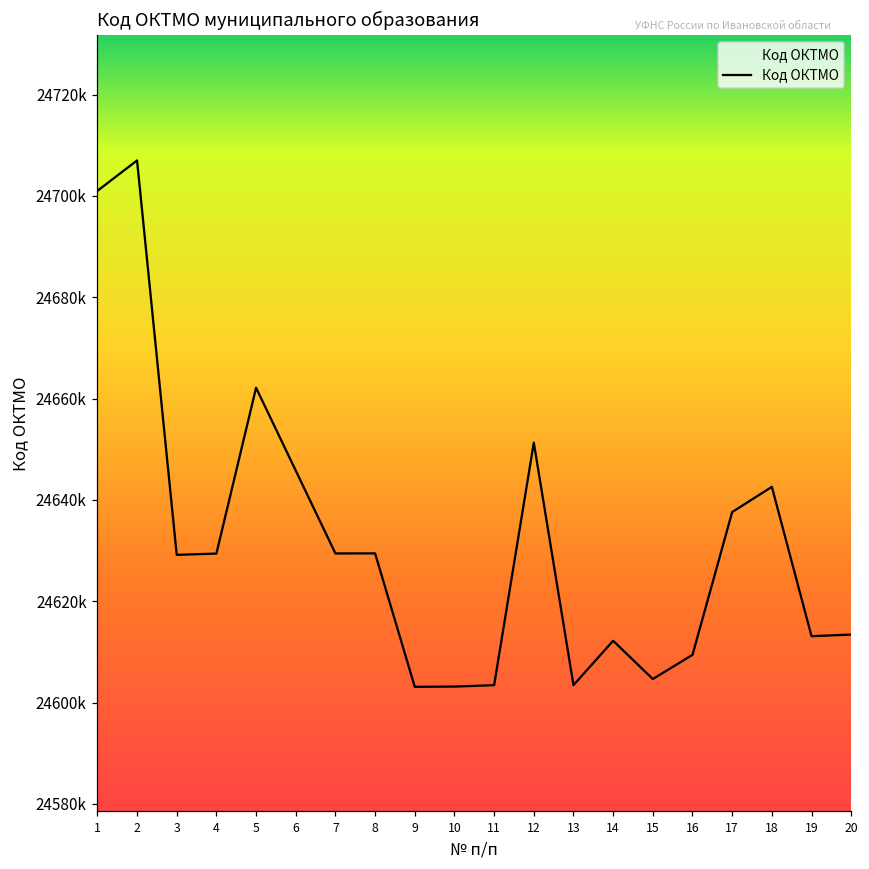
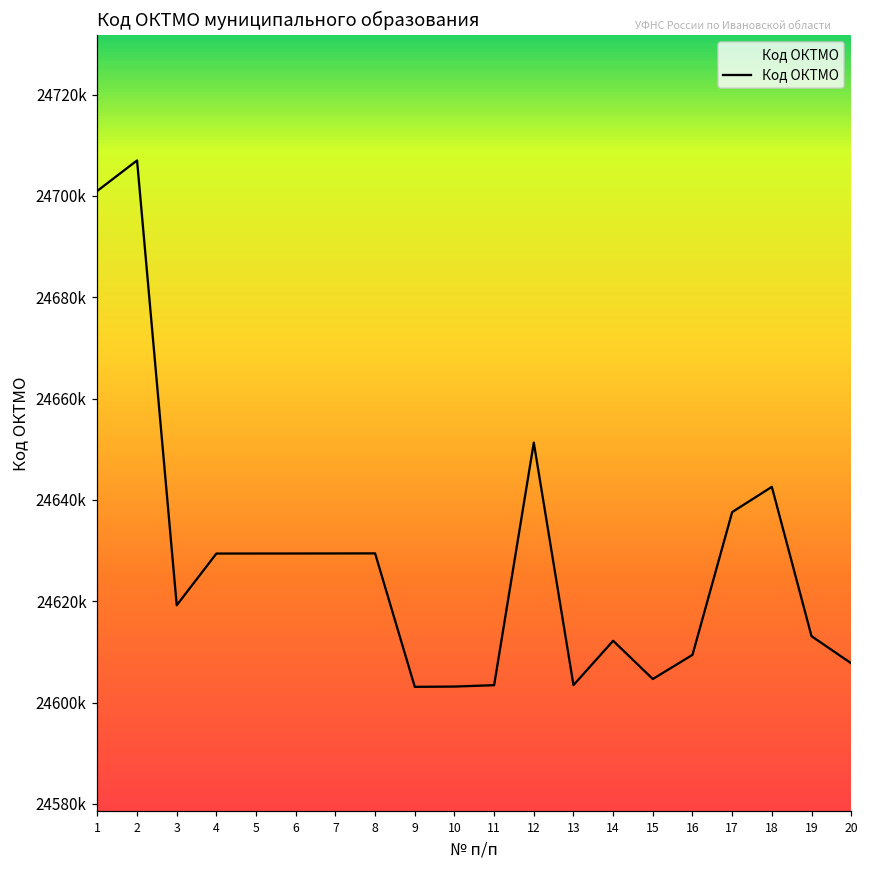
  {
    "1": 24701000,
    "2": 24707000,
-   "3": 24629000,
+   "3": 24619000,
    "4": 24629000,
-   "5": 24662000,
-   "6": 24646000,
+   "5": 24629000,
+   "6": 24629000,
    "7": 24629000,
    "8": 24629000,
    "9": 24603000,
    "10": 24603000,
    "11": 24603000,
    "12": 24651000,
    "13": 24603000,
    "14": 24612000,
    "15": 24605000,
    "16": 24609000,
    "17": 24638000,
    "18": 24643000,
    "19": 24613000,
-   "20": 24613000
+   "20": 24608000
  }
